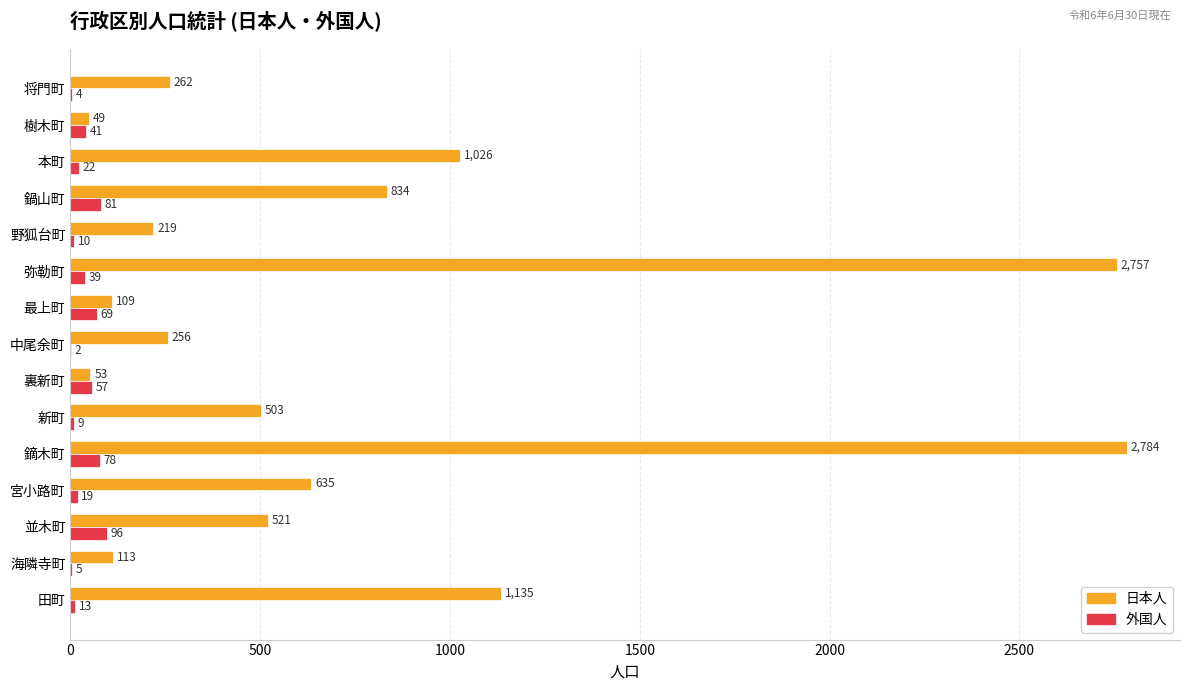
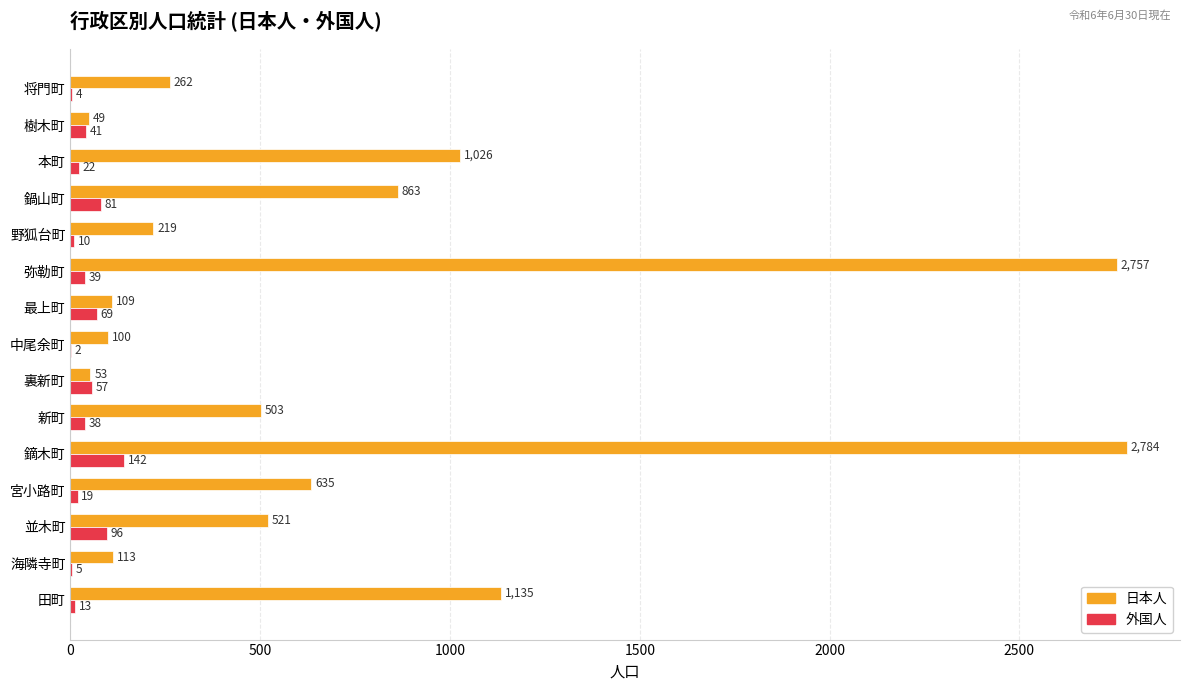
  {
    "日本人": {
      "将門町": "262",
      "樹木町": "49",
      "本町": "1,026",
-     "鍋山町": "834",
+     "鍋山町": "863",
      "野狐台町": "219",
      "弥勒町": "2,757",
      "最上町": "109",
-     "中尾余町": "256",
+     "中尾余町": "100",
      "裏新町": "53",
      "新町": "503",
      "鏑木町": "2,784",
      "宮小路町": "635",
      "並木町": "521",
      "海隣寺町": "113",
      "田町": "1,135"
    },
    "外国人": {
      "将門町": "4",
      "樹木町": "41",
      "本町": "22",
      "鍋山町": "81",
      "野狐台町": "10",
      "弥勒町": "39",
      "最上町": "69",
      "中尾余町": "2",
      "裏新町": "57",
-     "新町": "9",
-     "鏑木町": "78",
+     "新町": "38",
+     "鏑木町": "142",
      "宮小路町": "19",
      "並木町": "96",
      "海隣寺町": "5",
      "田町": "13"
    }
  }
